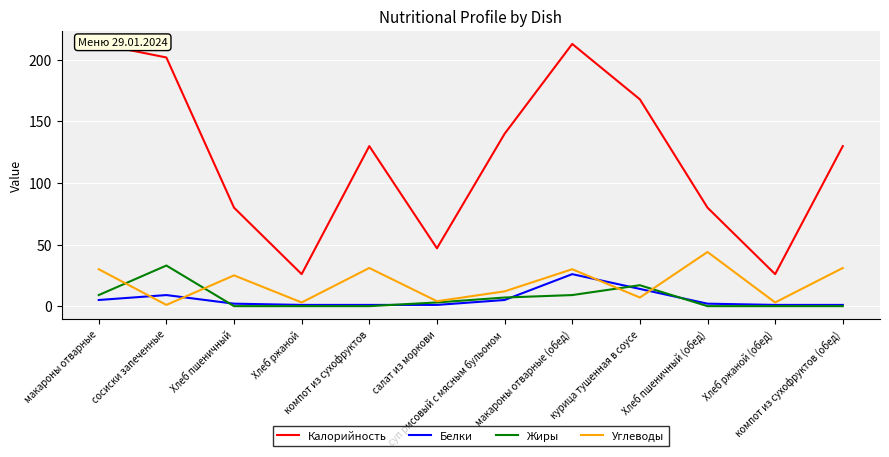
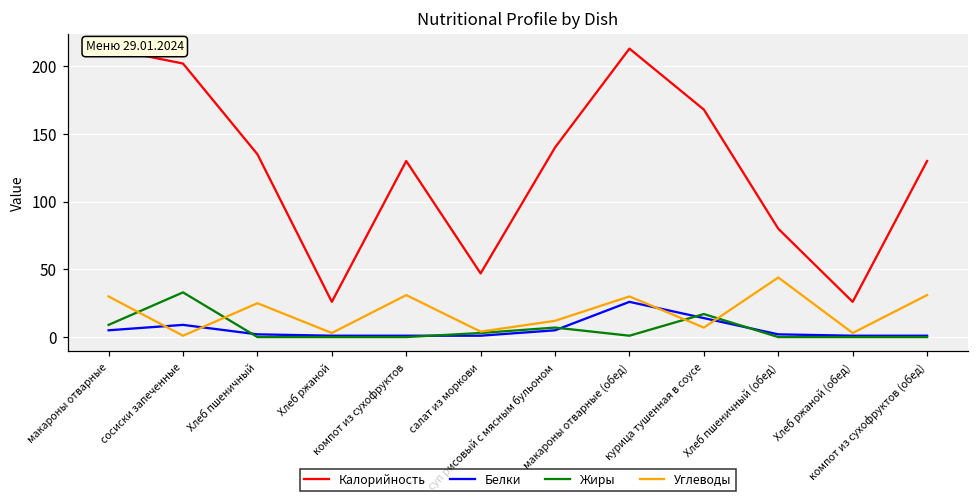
  {
    "Калорийность": {
      "сосиски запеченные": 202,
-     "Хлеб пшеничный": 80,
+     "Хлеб пшеничный": 135,
      "Хлеб ржаной": 26,
      "компот из сухофруктов": 130,
      "салат из моркови": 47,
      "суп рисовый с мясным бульоном": 140,
      "макароны отварные (обед)": 213,
      "курица тушенная в соусе": 168,
      "Хлеб пшеничный (обед)": 80,
      "Хлеб ржаной (обед)": 26,
      "компот из сухофруктов (обед)": 130
    },
    "Белки": {
      "макароны отварные": 5,
      "сосиски запеченные": 9,
      "макароны отварные (обед)": 26,
      "курица тушенная в соусе": 14
    },
    "Жиры": {
      "макароны отварные": 9,
      "сосиски запеченные": 33,
-     "макароны отварные (обед)": 9,
+     "макароны отварные (обед)": 1,
      "курица тушенная в соусе": 17
    },
    "Углеводы": {
      "макароны отварные": 30,
      "сосиски запеченные": 1,
      "Хлеб пшеничный": 25,
      "компот из сухофруктов": 31,
      "суп рисовый с мясным бульоном": 12,
      "макароны отварные (обед)": 30,
      "курица тушенная в соусе": 7,
      "Хлеб пшеничный (обед)": 44,
      "компот из сухофруктов (обед)": 31
    }
  }
